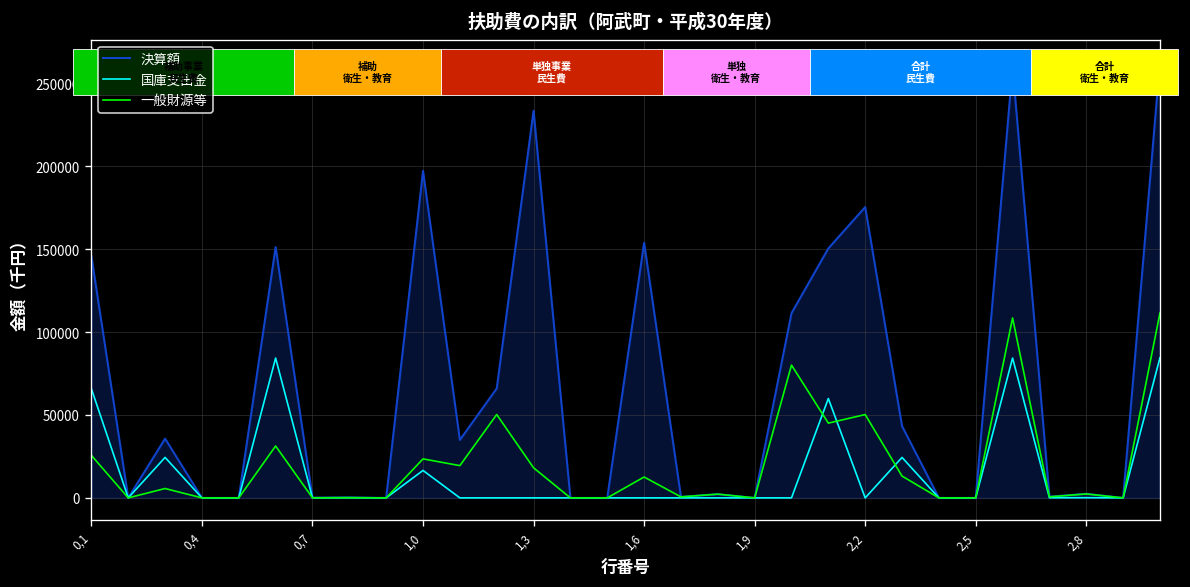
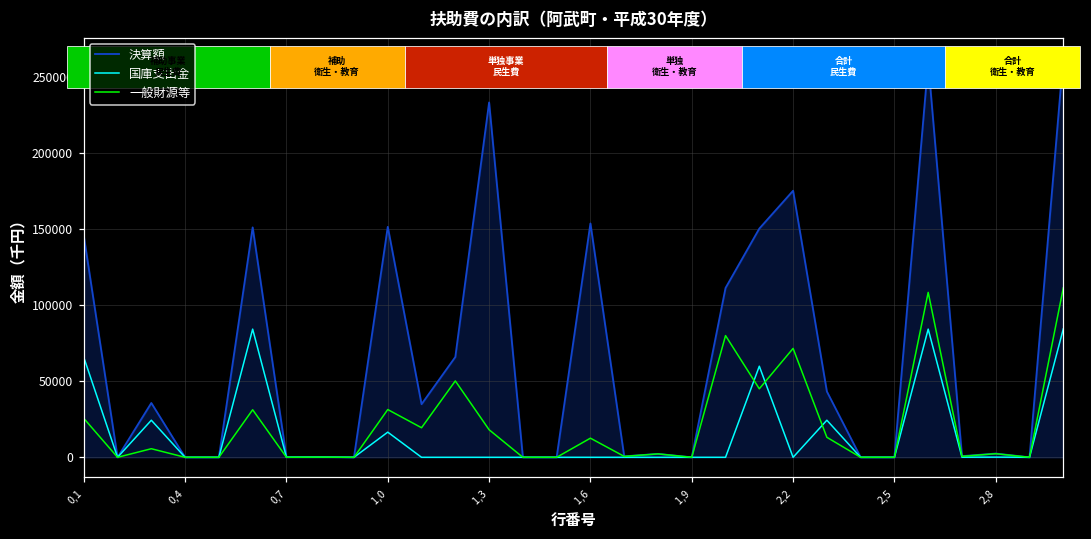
  {
    "決算額": {
      "0,1": 146000,
-     "1,0": 197000,
+     "1,0": 152000,
      "1,3": 233000,
      "1,6": 154000,
      "2,2": 175000
    },
    "国庫支出金": {
      "0,1": 66000,
      "1,0": 17000,
      "1,3": 0,
      "1,6": 0,
      "2,2": 0,
      "2,8": 0
    },
    "一般財源等": {
      "0,1": 26000,
-     "1,0": 24000,
+     "1,0": 31000,
      "1,3": 18000,
      "1,6": 13000,
-     "2,2": 50000
+     "2,2": 72000
    }
  }
